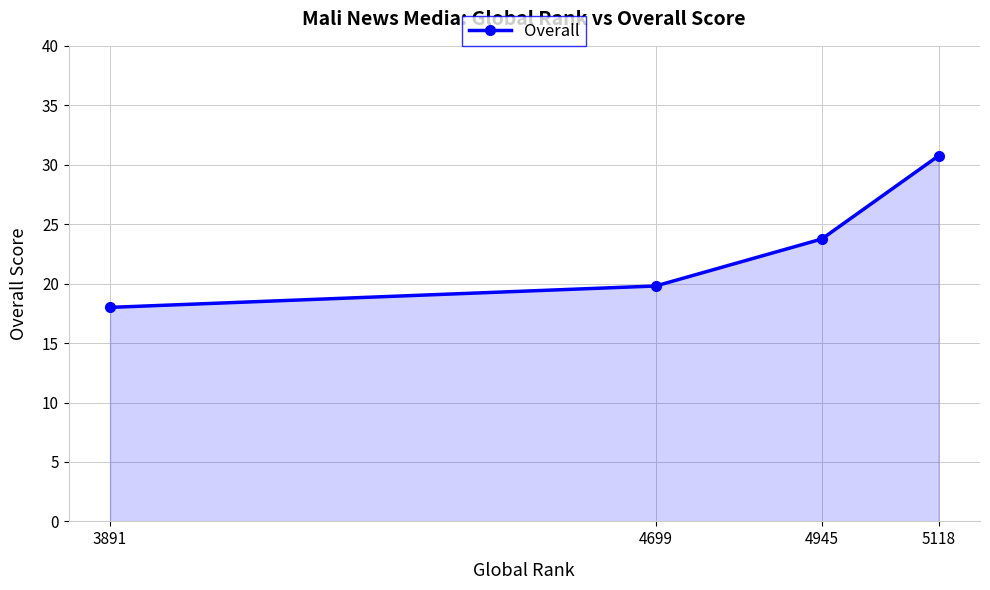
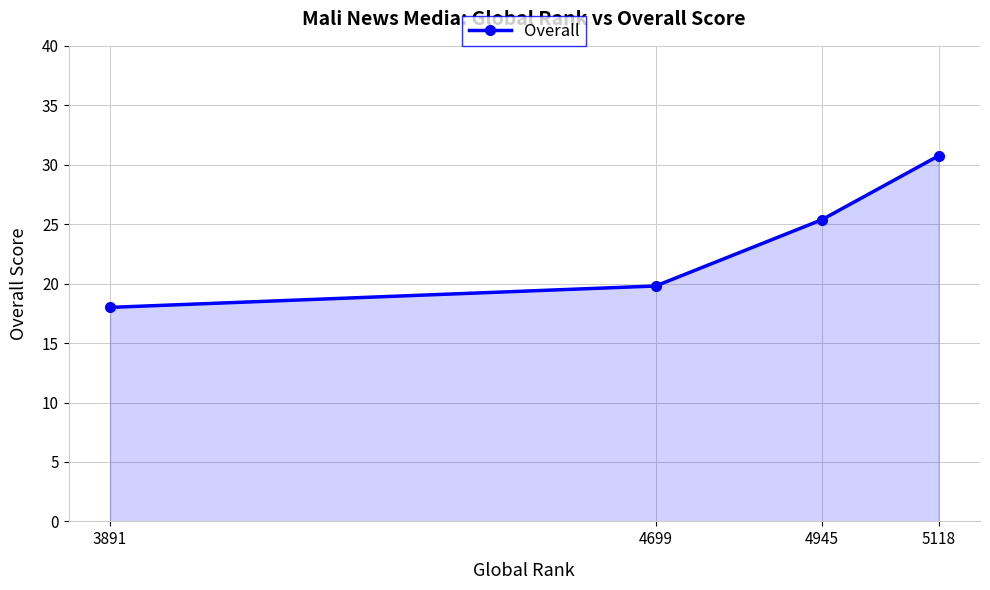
  {
    "3891": 18.0,
    "4699": 19.8,
-   "4945": 23.8,
+   "4945": 25.4,
    "5118": 30.8
  }
